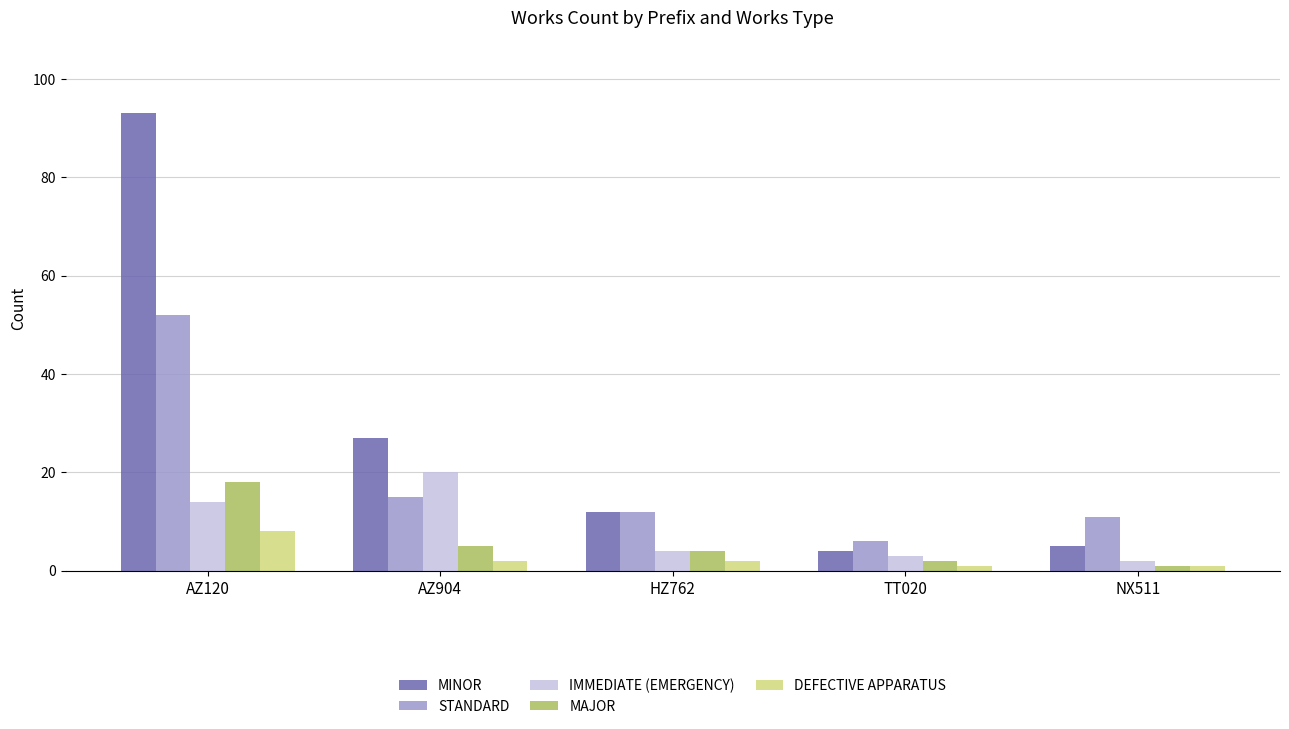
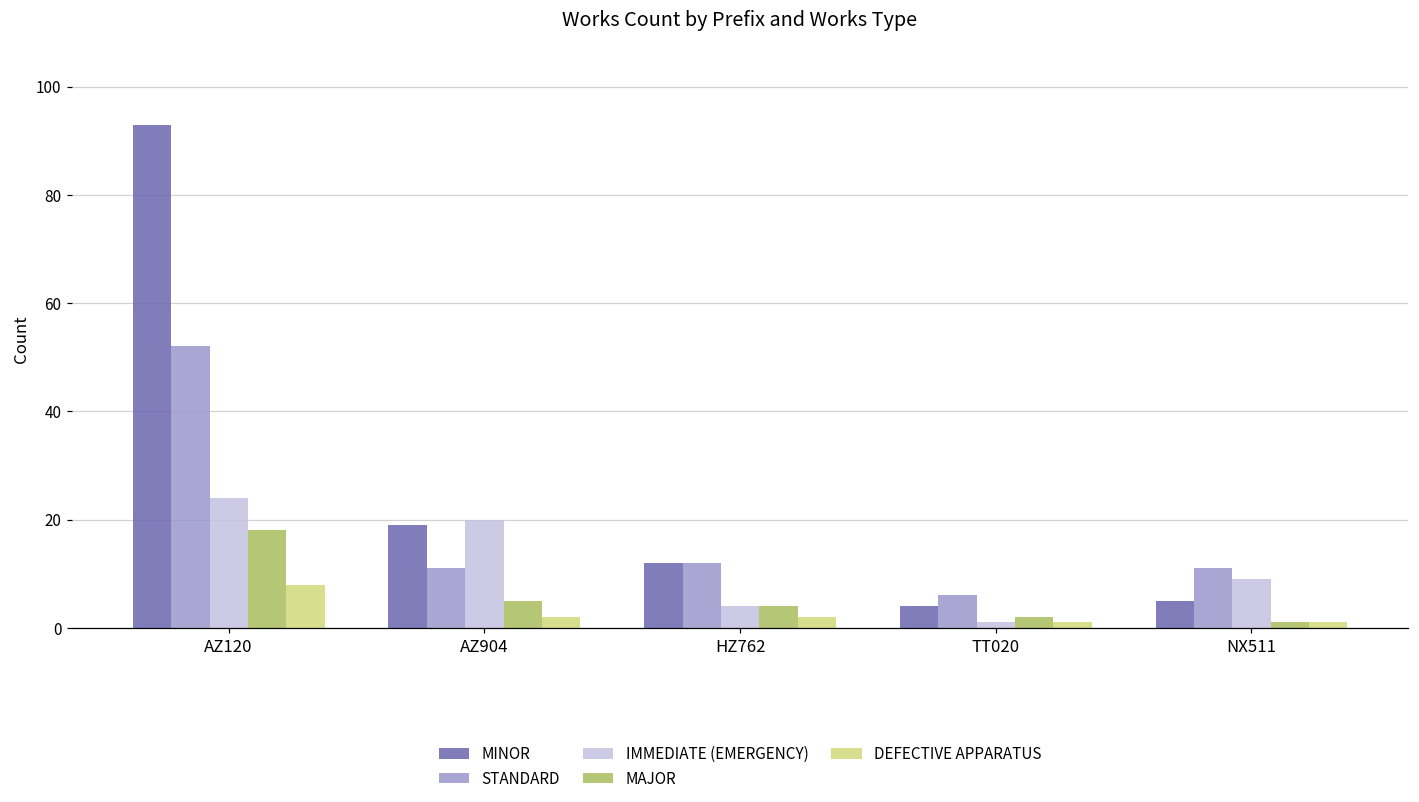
  {
    "MINOR": {
      "AZ120": 93,
-     "AZ904": 27,
+     "AZ904": 19,
      "HZ762": 12,
      "TT020": 4,
      "NX511": 5
    },
    "STANDARD": {
      "AZ120": 52,
-     "AZ904": 15,
+     "AZ904": 11,
      "HZ762": 12,
      "TT020": 6,
      "NX511": 11
    },
    "IMMEDIATE (EMERGENCY)": {
-     "AZ120": 14,
+     "AZ120": 24,
      "AZ904": 20,
      "HZ762": 4,
-     "TT020": 3,
-     "NX511": 2
+     "TT020": 1,
+     "NX511": 9
    }
  }
